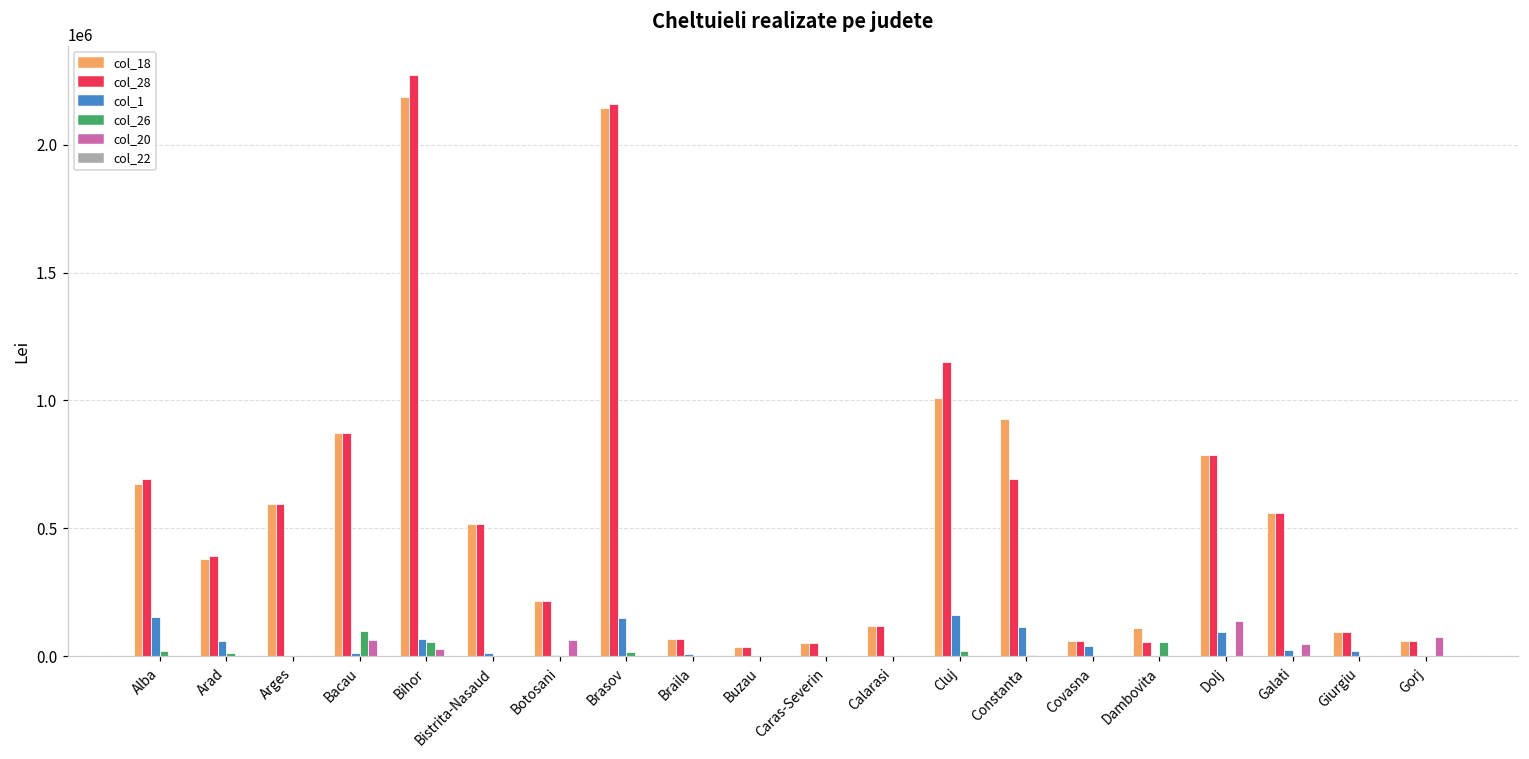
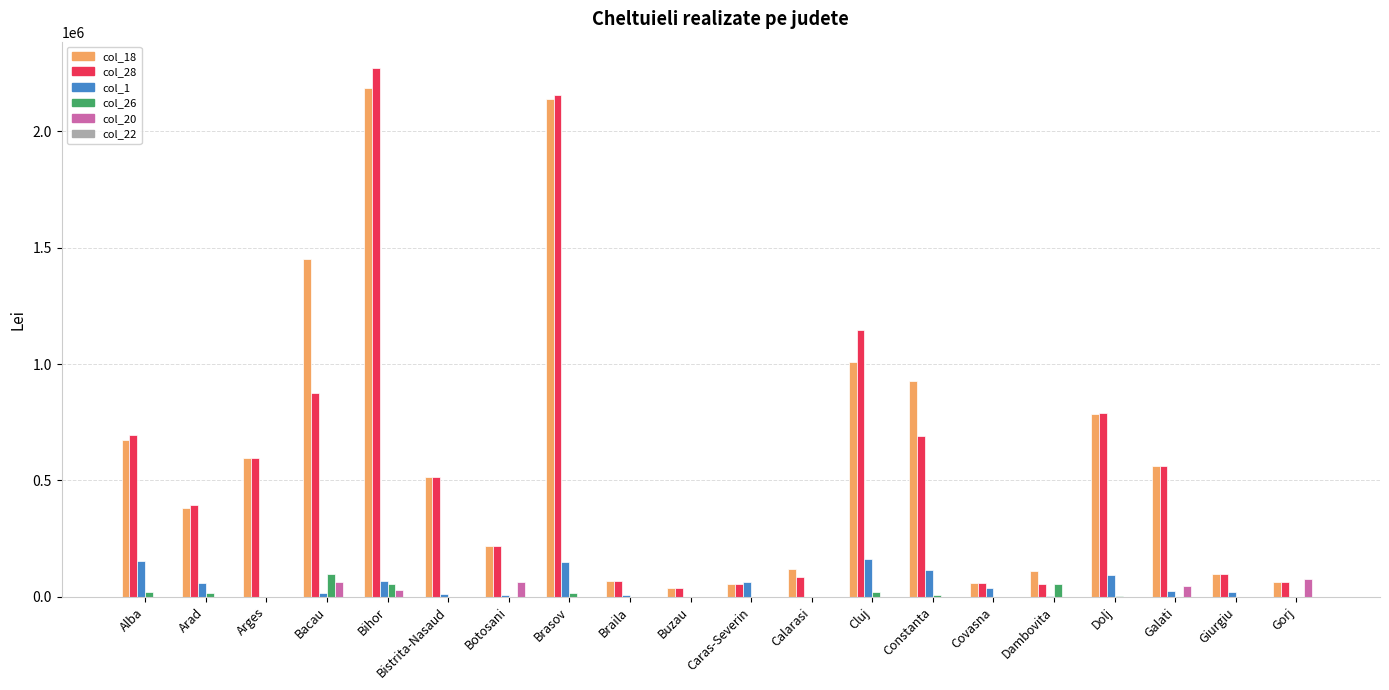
  {
    "col_18": {
      "Alba": 670000,
      "Arad": 380000,
      "Arges": 600000,
-     "Bacau": 870000,
+     "Bacau": 1450000,
      "Bihor": 2190000,
      "Bistrita-Nasaud": 520000,
      "Botosani": 220000,
      "Brasov": 2140000,
      "Braila": 70000,
      "Buzau": 40000,
      "Caras-Severin": 50000,
      "Calarasi": 120000,
      "Cluj": 1010000,
      "Constanta": 930000,
      "Covasna": 60000,
      "Dambovita": 110000,
      "Dolj": 790000,
      "Galati": 560000,
      "Giurgiu": 100000,
      "Gorj": 60000
    },
    "col_28": {
      "Alba": 690000,
      "Arad": 390000,
      "Arges": 600000,
      "Bacau": 870000,
      "Bihor": 2270000,
      "Bistrita-Nasaud": 520000,
      "Botosani": 220000,
      "Brasov": 2160000,
      "Braila": 70000,
      "Buzau": 40000,
      "Caras-Severin": 50000,
-     "Calarasi": 120000,
+     "Calarasi": 80000,
      "Cluj": 1150000,
      "Constanta": 690000,
      "Covasna": 60000,
      "Dambovita": 60000,
      "Dolj": 790000,
      "Galati": 560000,
      "Giurgiu": 100000,
      "Gorj": 60000
    },
    "col_1": {
      "Alba": 160000,
      "Arad": 60000,
      "Arges": 0,
      "Bacau": 10000,
      "Bihor": 70000,
      "Bistrita-Nasaud": 10000,
      "Brasov": 150000,
      "Buzau": 0,
-     "Caras-Severin": 0,
+     "Caras-Severin": 60000,
      "Calarasi": 0,
      "Cluj": 160000,
      "Constanta": 120000,
      "Covasna": 40000,
      "Dolj": 90000,
      "Galati": 30000,
      "Giurgiu": 20000,
      "Gorj": 0
    },
    "col_26": {
      "Alba": 20000,
      "Arad": 10000,
      "Arges": 0,
      "Bacau": 100000,
      "Bihor": 60000,
      "Bistrita-Nasaud": 0,
      "Botosani": 0,
      "Brasov": 20000,
      "Braila": 0,
      "Buzau": 0,
      "Caras-Severin": 0,
      "Calarasi": 0,
      "Cluj": 20000,
      "Covasna": 0,
      "Dambovita": 60000,
      "Galati": 0,
      "Giurgiu": 0,
      "Gorj": 0
    },
    "col_20": {
      "Alba": 0,
      "Arad": 0,
      "Arges": 0,
      "Bacau": 60000,
      "Bihor": 30000,
      "Bistrita-Nasaud": 0,
      "Botosani": 60000,
      "Brasov": 0,
      "Braila": 0,
      "Buzau": 0,
      "Caras-Severin": 0,
      "Calarasi": 0,
      "Cluj": 0,
      "Constanta": 0,
      "Covasna": 0,
      "Dambovita": 0,
-     "Dolj": 140000,
+     "Dolj": 0,
      "Galati": 50000,
      "Giurgiu": 0,
      "Gorj": 80000
    },
    "col_22": {
      "Alba": 0,
      "Arad": 0,
      "Arges": 0,
      "Bacau": 0,
      "Bihor": 0,
      "Bistrita-Nasaud": 0,
      "Botosani": 0,
      "Brasov": 0,
      "Braila": 0,
      "Buzau": 0,
      "Caras-Severin": 0,
      "Calarasi": 0,
      "Cluj": 0,
      "Constanta": 0,
      "Covasna": 0,
      "Dambovita": 0,
      "Dolj": 0,
      "Galati": 0,
      "Giurgiu": 0,
      "Gorj": 0
    }
  }
